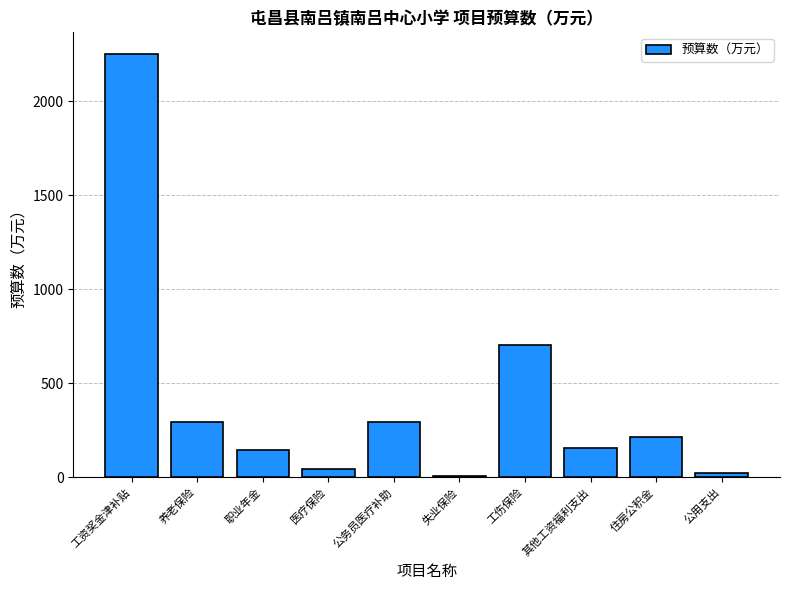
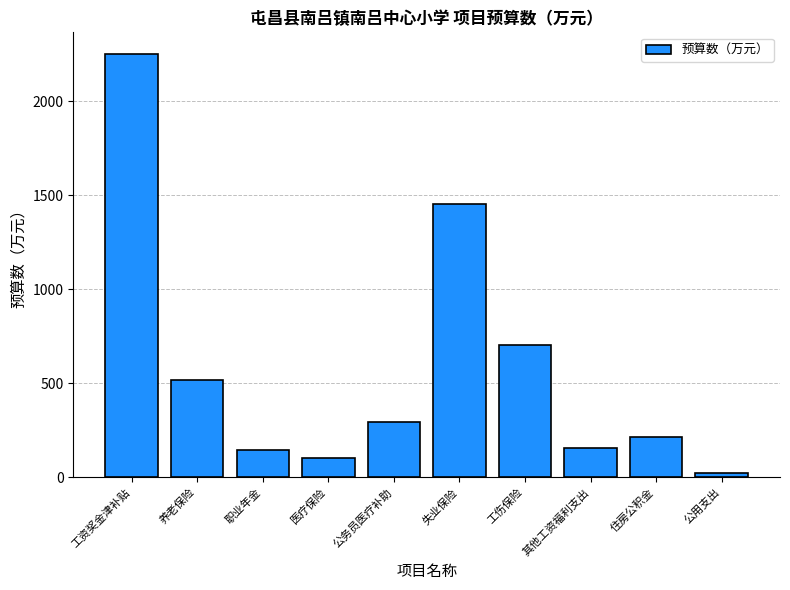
  {
    "工资奖金津补贴": 2250,
-   "养老保险": 300,
+   "养老保险": 520,
    "职业年金": 150,
-   "医疗保险": 50,
+   "医疗保险": 110,
    "公务员医疗补助": 290,
-   "失业保险": 10,
+   "失业保险": 1460,
    "工伤保险": 700,
    "其他工资福利支出": 160,
    "住房公积金": 220,
    "公用支出": 20
  }
